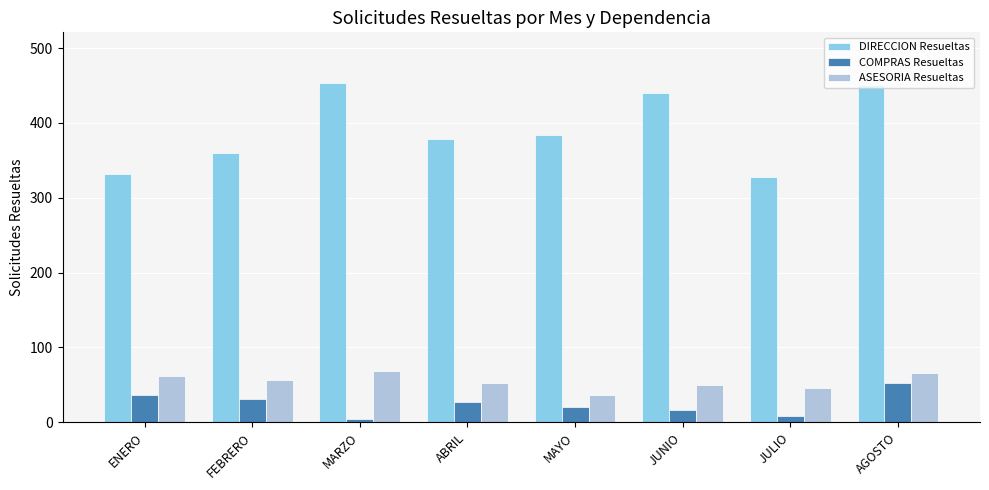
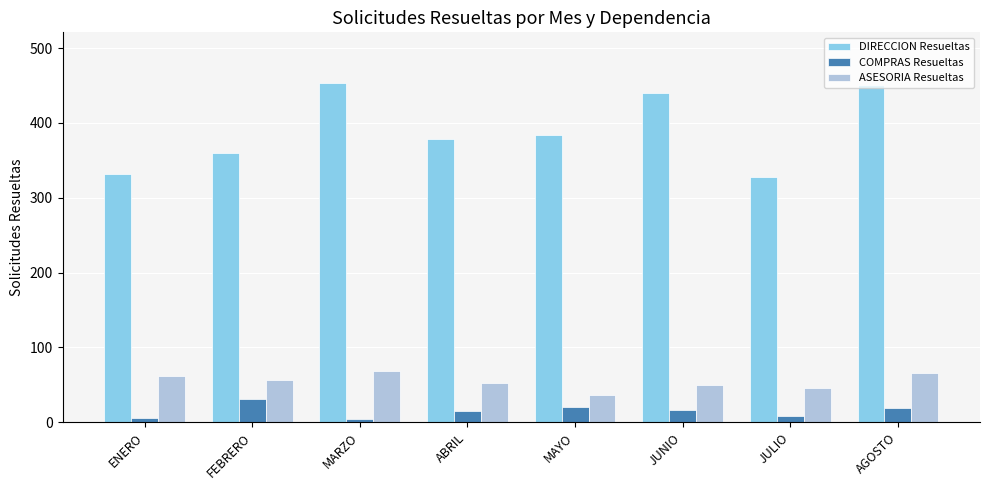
  {
    "COMPRAS Resueltas": {
-     "ENERO": 40,
+     "ENERO": 10,
      "FEBRERO": 30,
      "MARZO": 0,
-     "ABRIL": 30,
+     "ABRIL": 20,
      "MAYO": 20,
      "JUNIO": 20,
      "JULIO": 10,
-     "AGOSTO": 50
+     "AGOSTO": 20
    }
  }
